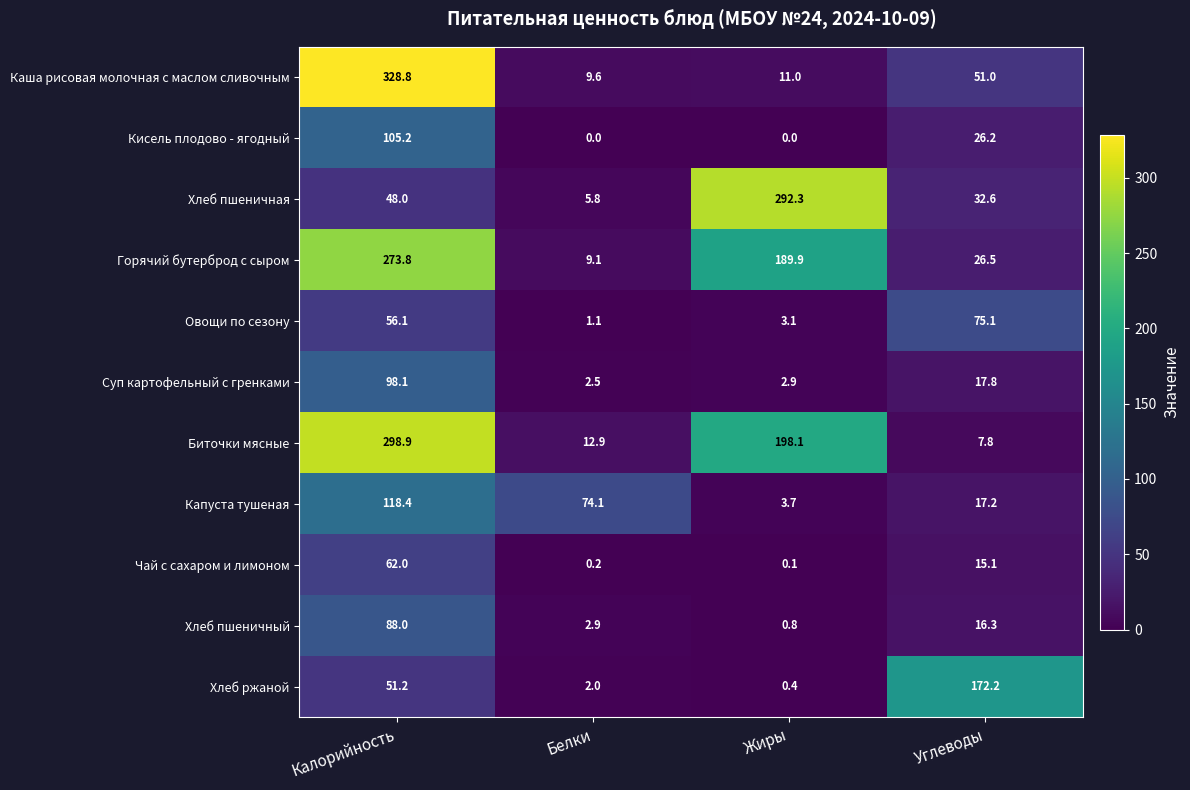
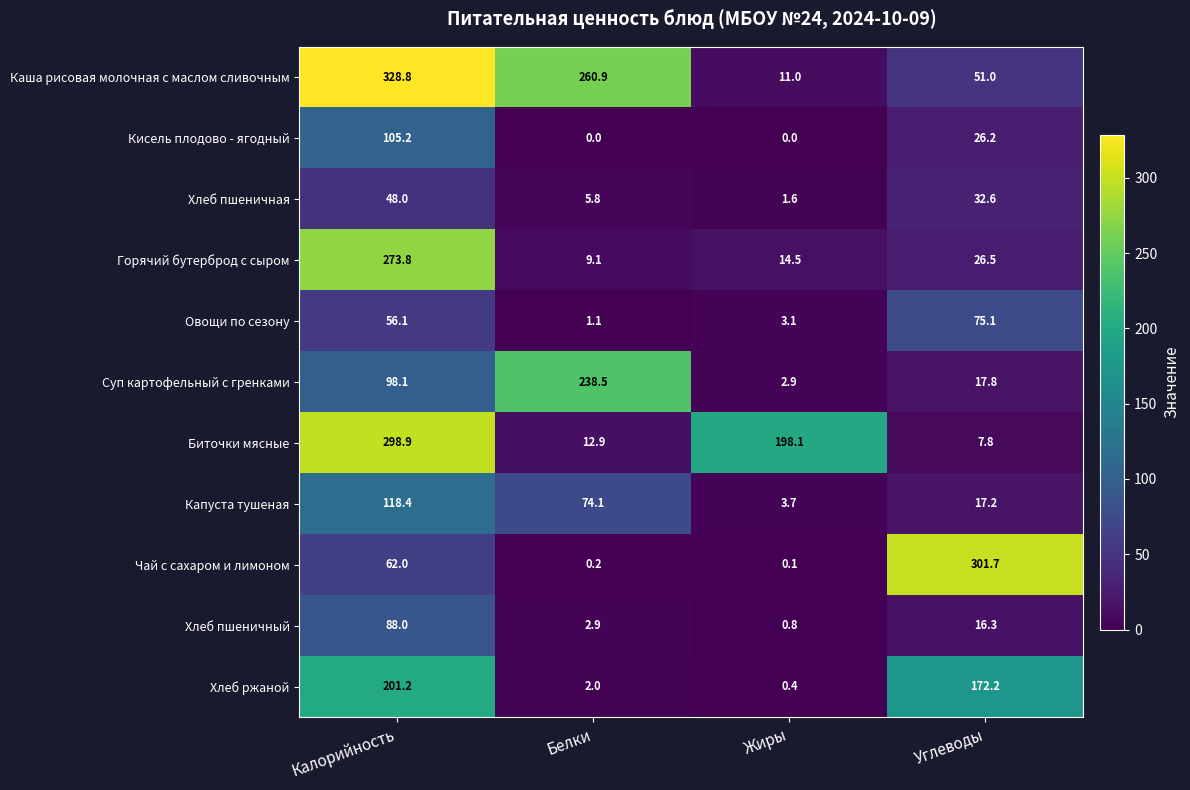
  {
    "Каша рисовая молочная с маслом сливочным": {
      "Калорийность": 328.8,
-     "Белки": 9.6,
+     "Белки": 260.9,
      "Жиры": 11.0,
      "Углеводы": 51.0
    },
    "Кисель плодово - ягодный": {
      "Калорийность": 105.2,
      "Белки": 0.0,
      "Жиры": 0.0,
      "Углеводы": 26.2
    },
    "Хлеб пшеничная": {
      "Калорийность": 48.0,
      "Белки": 5.8,
-     "Жиры": 292.3,
+     "Жиры": 1.6,
      "Углеводы": 32.6
    },
    "Горячий бутерброд с сыром": {
      "Калорийность": 273.8,
      "Белки": 9.1,
-     "Жиры": 189.9,
+     "Жиры": 14.5,
      "Углеводы": 26.5
    },
    "Овощи по сезону": {
      "Калорийность": 56.1,
      "Белки": 1.1,
      "Жиры": 3.1,
      "Углеводы": 75.1
    },
    "Суп картофельный с гренками": {
      "Калорийность": 98.1,
-     "Белки": 2.5,
+     "Белки": 238.5,
      "Жиры": 2.9,
      "Углеводы": 17.8
    },
    "Биточки мясные": {
      "Калорийность": 298.9,
      "Белки": 12.9,
      "Жиры": 198.1,
      "Углеводы": 7.8
    },
    "Капуста тушеная": {
      "Калорийность": 118.4,
      "Белки": 74.1,
      "Жиры": 3.7,
      "Углеводы": 17.2
    },
    "Чай с сахаром и лимоном": {
      "Калорийность": 62.0,
      "Белки": 0.2,
      "Жиры": 0.1,
-     "Углеводы": 15.1
+     "Углеводы": 301.7
    },
    "Хлеб пшеничный": {
      "Калорийность": 88.0,
      "Белки": 2.9,
      "Жиры": 0.8,
      "Углеводы": 16.3
    },
    "Хлеб ржаной": {
-     "Калорийность": 51.2,
+     "Калорийность": 201.2,
      "Белки": 2.0,
      "Жиры": 0.4,
      "Углеводы": 172.2
    }
  }
